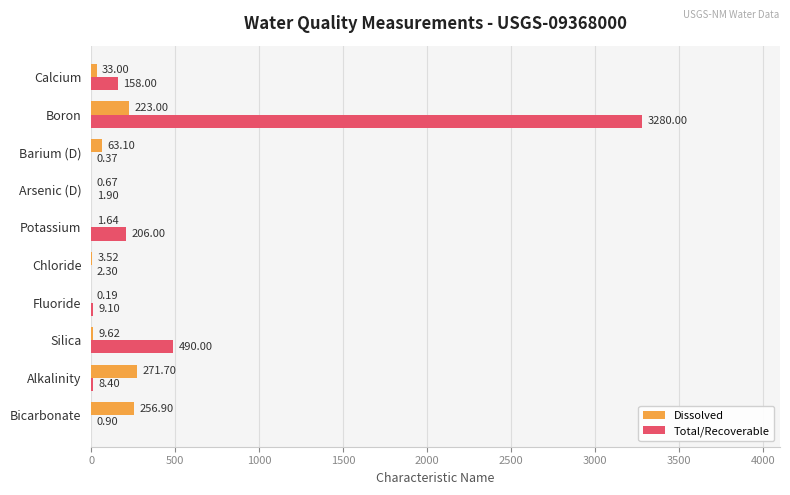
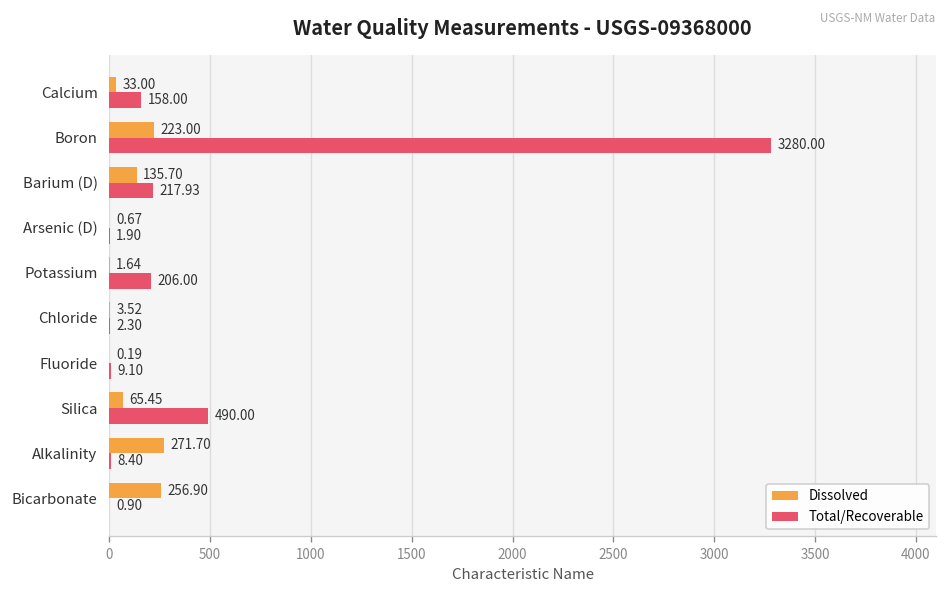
  {
    "Dissolved": {
      "Calcium": 33.00,
      "Boron": 223.00,
-     "Barium (D)": 63.10,
+     "Barium (D)": 135.70,
      "Arsenic (D)": 0.67,
      "Potassium": 1.64,
      "Chloride": 3.52,
      "Fluoride": 0.19,
-     "Silica": 9.62,
+     "Silica": 65.45,
      "Alkalinity": 271.70,
      "Bicarbonate": 256.90
    },
    "Total/Recoverable": {
      "Calcium": 158.00,
      "Boron": 3280.00,
-     "Barium (D)": 0.37,
+     "Barium (D)": 217.93,
      "Arsenic (D)": 1.90,
      "Potassium": 206.00,
      "Chloride": 2.30,
      "Fluoride": 9.10,
      "Silica": 490.00,
      "Alkalinity": 8.40,
      "Bicarbonate": 0.90
    }
  }
